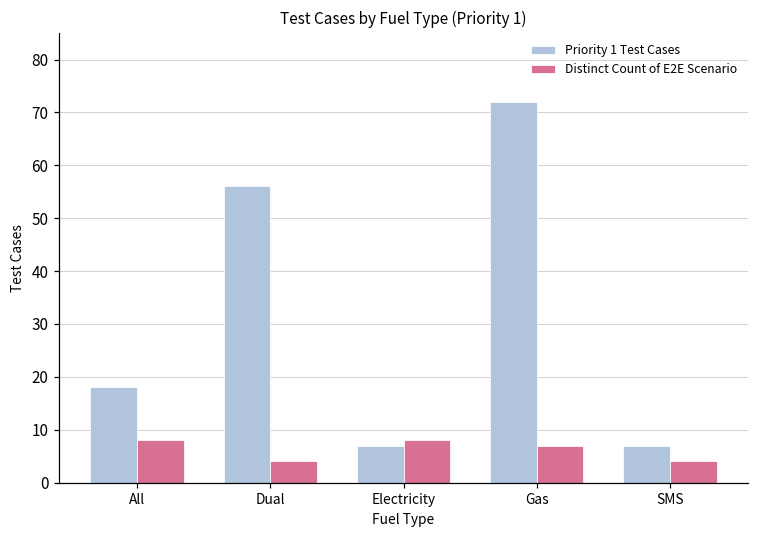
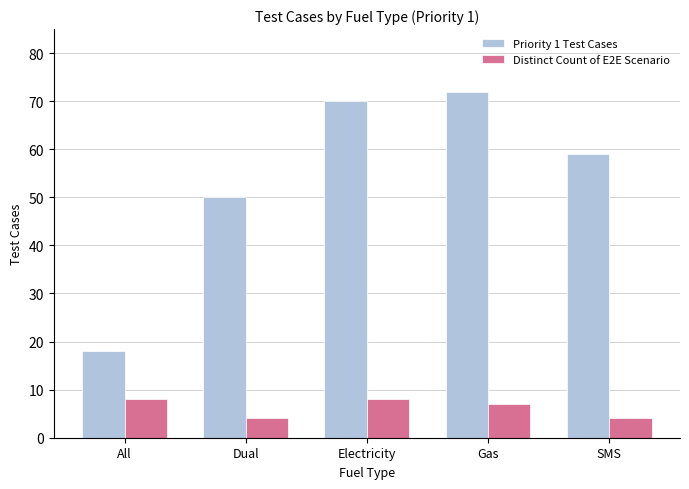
  {
    "Priority 1 Test Cases": {
      "All": 18,
-     "Dual": 56,
-     "Electricity": 7,
+     "Dual": 50,
+     "Electricity": 70,
      "Gas": 72,
-     "SMS": 7
+     "SMS": 59
    },
    "Distinct Count of E2E Scenario": {
      "All": 8,
      "Dual": 4,
      "Electricity": 8,
      "Gas": 7,
      "SMS": 4
    }
  }
